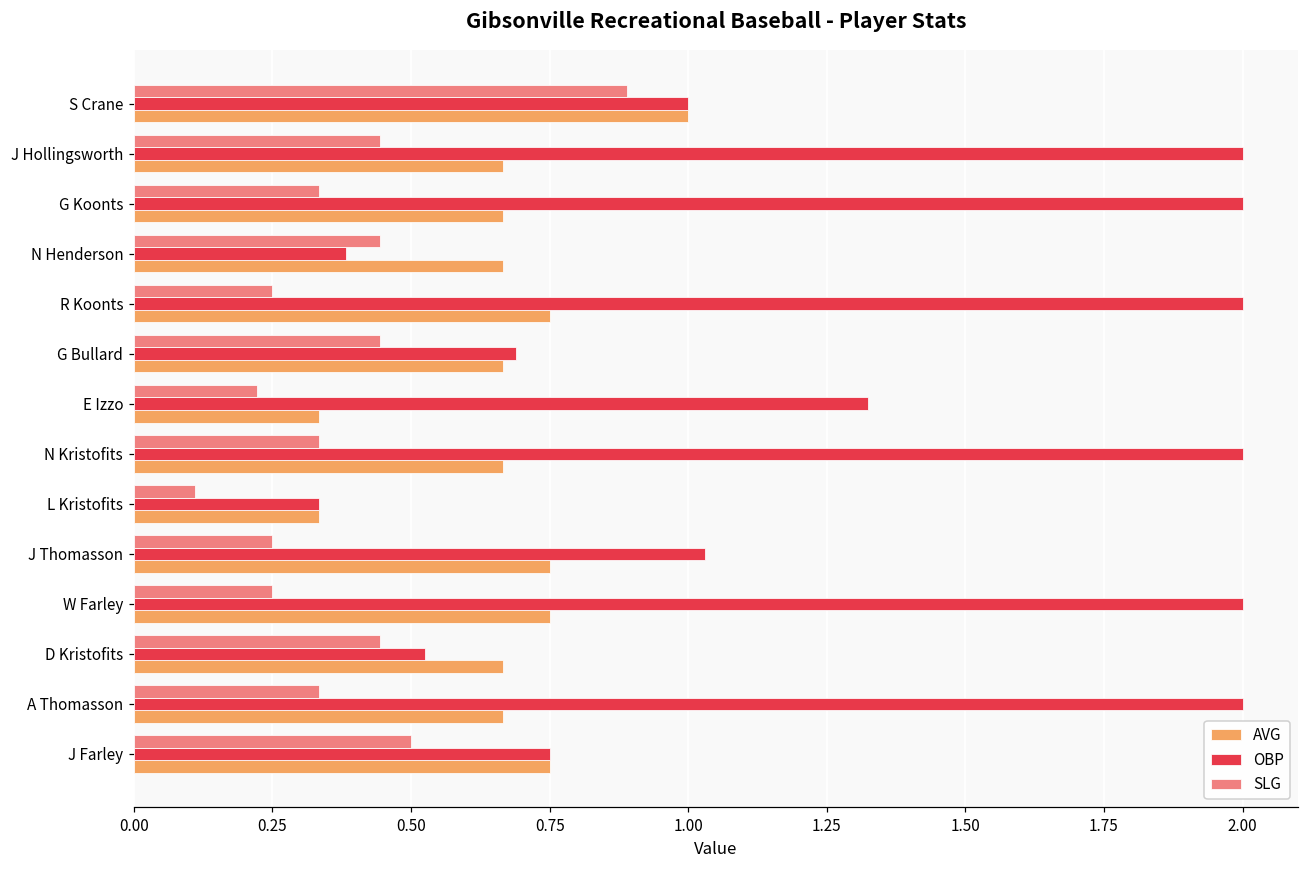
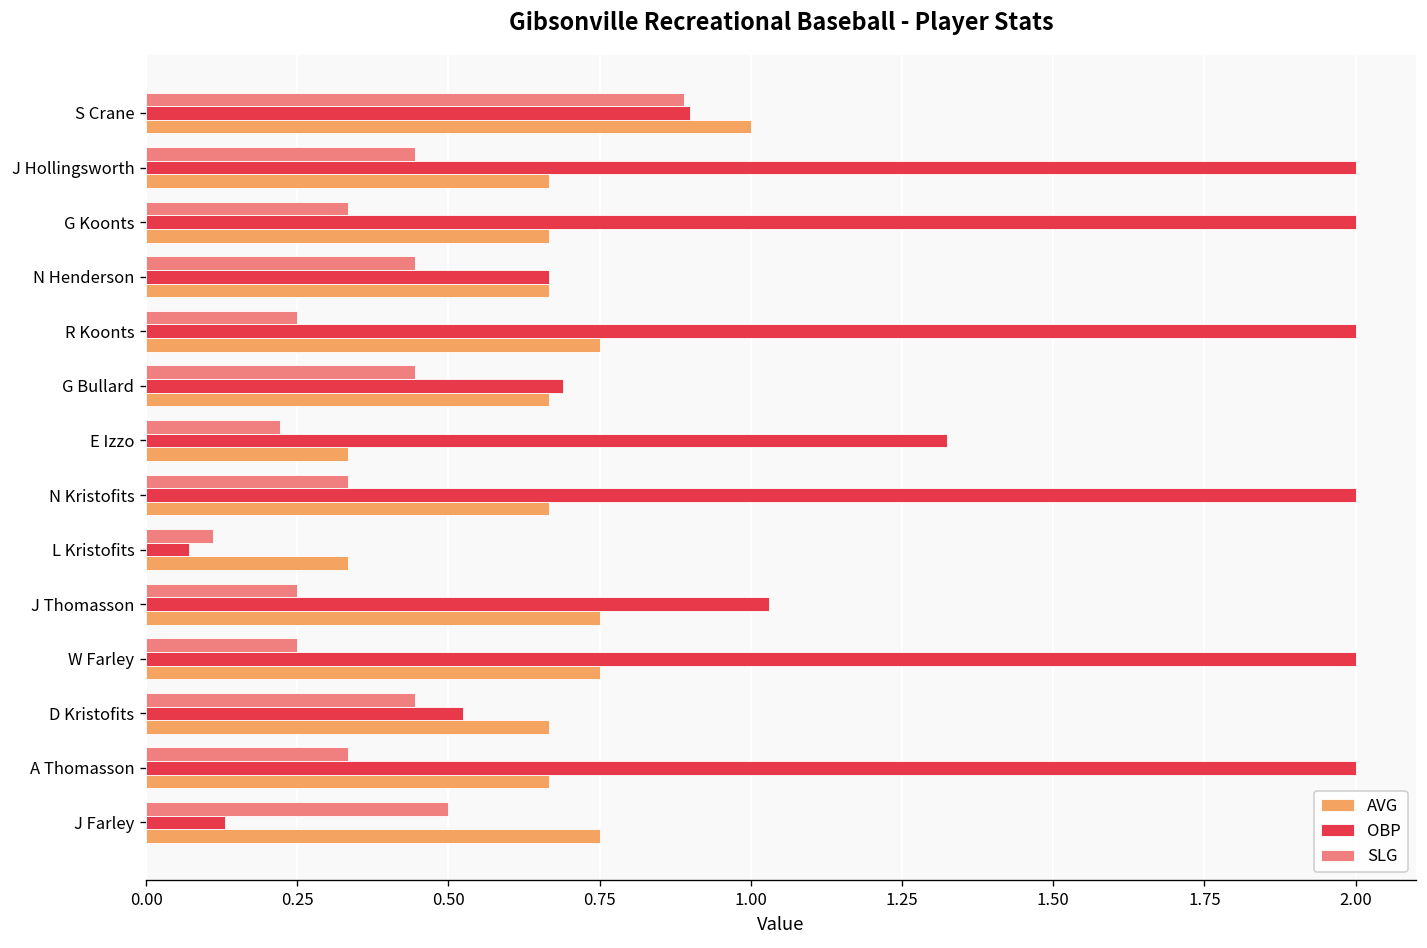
  {
    "OBP": {
-     "S Crane": 1.0,
+     "S Crane": 0.9,
      "J Hollingsworth": 2.00,
      "G Koonts": 2.00,
-     "N Henderson": 0.38,
+     "N Henderson": 0.67,
      "R Koonts": 2.00,
      "G Bullard": 0.69,
      "E Izzo": 1.32,
      "N Kristofits": 2.00,
-     "L Kristofits": 0.33,
+     "L Kristofits": 0.07,
      "J Thomasson": 1.03,
      "W Farley": 2.00,
      "D Kristofits": 0.52,
      "A Thomasson": 2.00,
-     "J Farley": 0.75
+     "J Farley": 0.13
    }
  }
